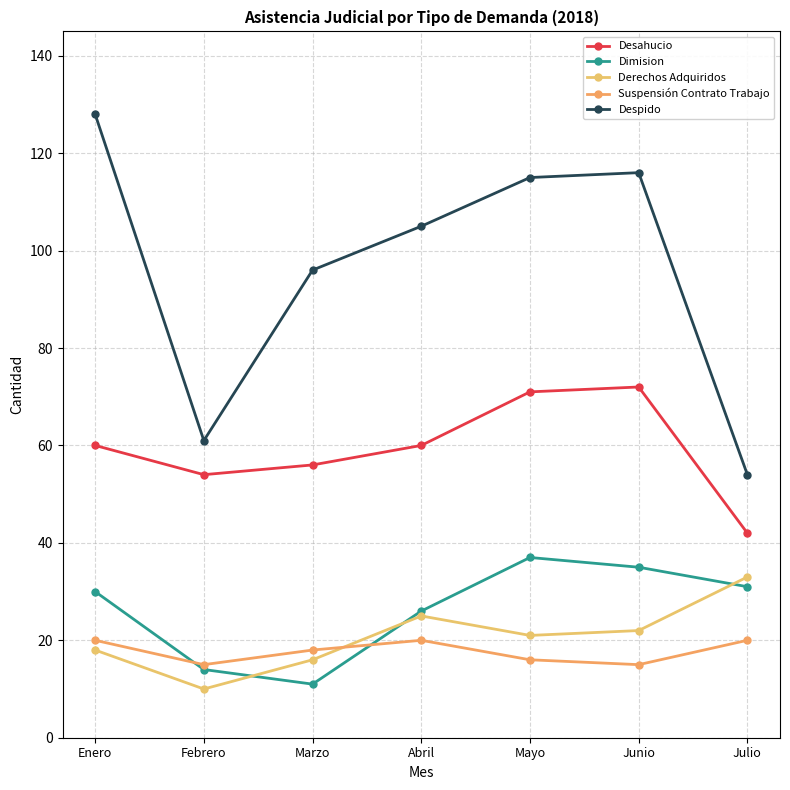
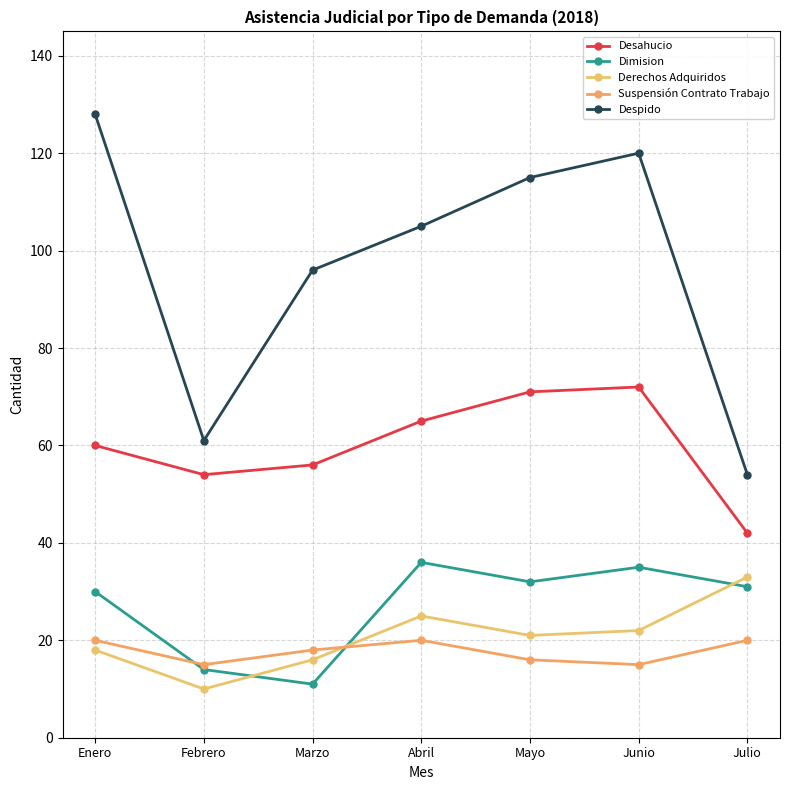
  {
    "Desahucio": {
      "Enero": 60,
      "Febrero": 54,
      "Marzo": 56,
-     "Abril": 60,
+     "Abril": 65,
      "Mayo": 71,
      "Junio": 72,
      "Julio": 42
    },
    "Dimision": {
      "Enero": 30,
      "Febrero": 14,
      "Marzo": 11,
-     "Abril": 26,
-     "Mayo": 37,
+     "Abril": 36,
+     "Mayo": 32,
      "Junio": 35,
      "Julio": 31
    },
    "Despido": {
      "Enero": 128,
      "Febrero": 61,
      "Marzo": 96,
      "Abril": 105,
      "Mayo": 115,
-     "Junio": 116,
+     "Junio": 120,
      "Julio": 54
    }
  }
